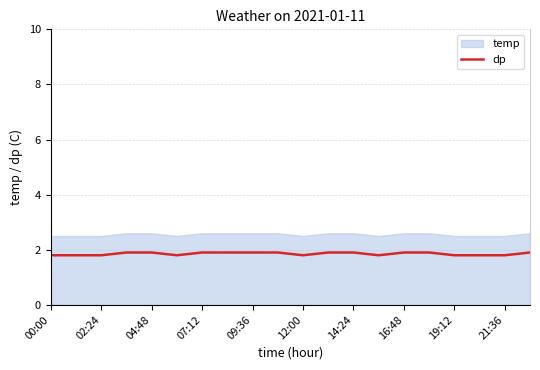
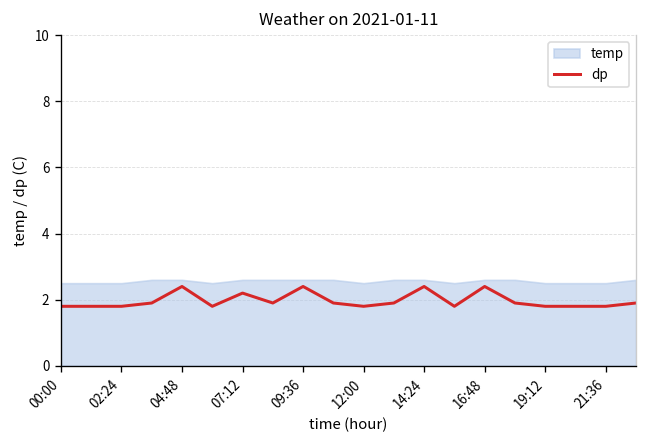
  {
    "dp": {
      "00:00": 1.8,
      "02:24": 1.8,
-     "04:48": 1.9,
-     "07:12": 1.9,
-     "09:36": 1.9,
+     "04:48": 2.4,
+     "07:12": 2.2,
+     "09:36": 2.4,
      "12:00": 1.8,
-     "14:24": 1.9,
-     "16:48": 1.9,
+     "14:24": 2.4,
+     "16:48": 2.4,
      "19:12": 1.8,
      "21:36": 1.8
    },
    "temp": {
      "00:00": 2.5,
      "02:24": 2.5,
      "04:48": 2.6,
      "07:12": 2.6,
      "09:36": 2.6,
      "12:00": 2.5,
      "14:24": 2.6,
      "16:48": 2.6,
      "19:12": 2.5,
      "21:36": 2.5
    }
  }
